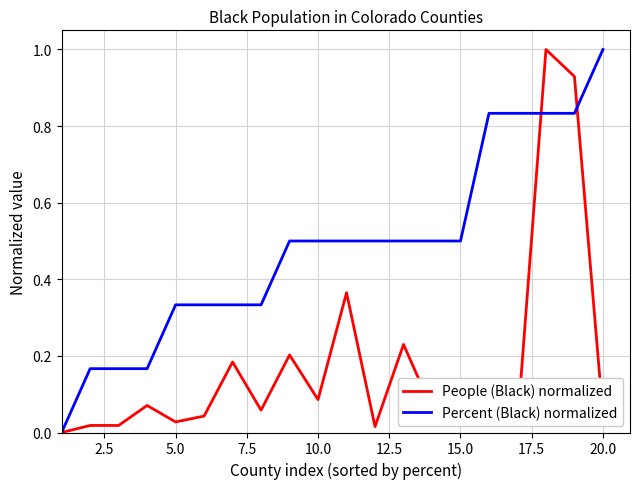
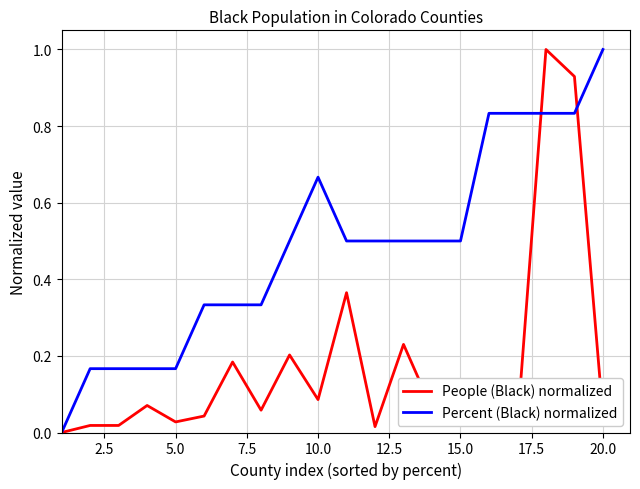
  {
    "People (Black) normalized": {
      "5.0": 0.03,
      "10.0": 0.09
    },
    "Percent (Black) normalized": {
-     "5.0": 0.33,
-     "10.0": 0.50,
+     "5.0": 0.17,
+     "10.0": 0.67,
      "15.0": 0.50,
      "20.0": 1.00
    }
  }
